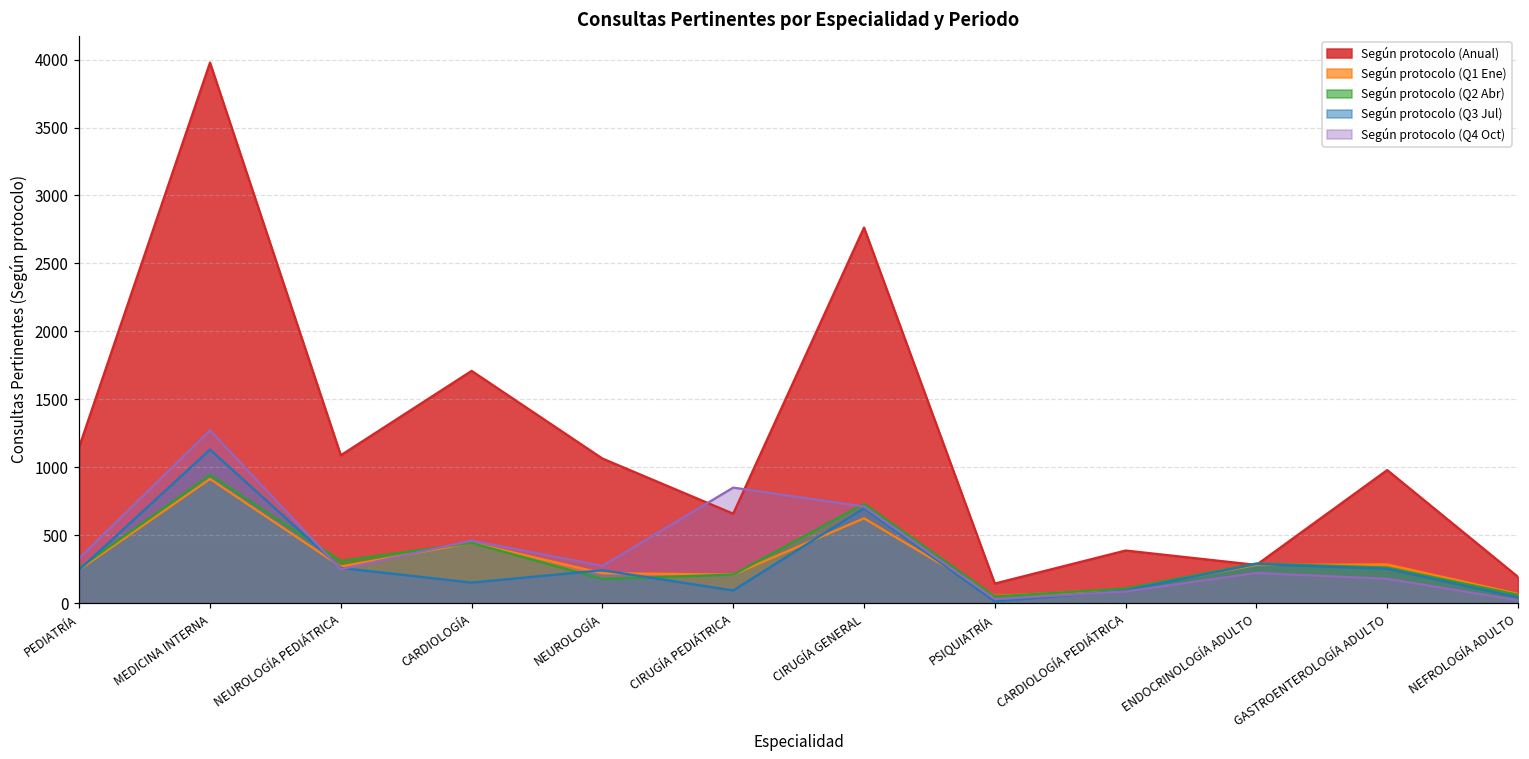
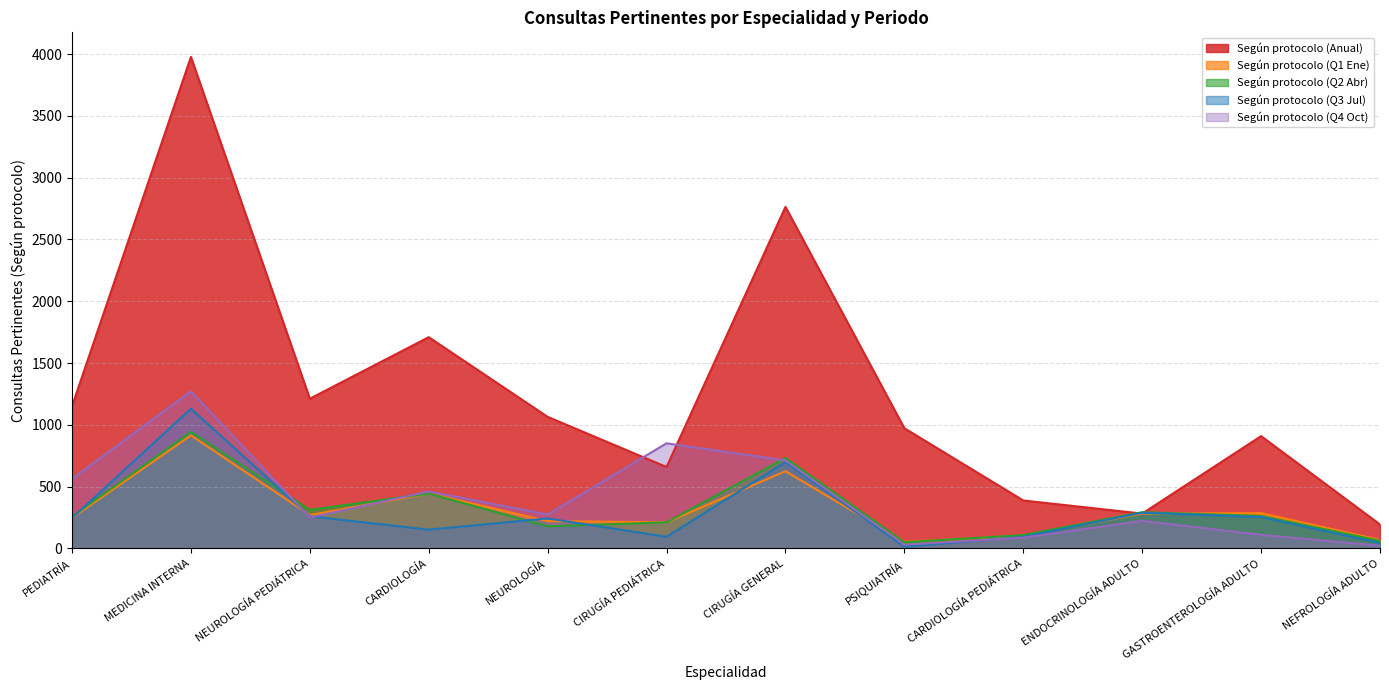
  {
    "Según protocolo (Anual)": {
      "PEDIATRÍA": 1150,
      "MEDICINA INTERNA": 3980,
-     "NEUROLOGÍA PEDIÁTRICA": 1090,
+     "NEUROLOGÍA PEDIÁTRICA": 1210,
      "CARDIOLOGÍA": 1710,
      "NEUROLOGÍA": 1060,
      "CIRUGÍA PEDIÁTRICA": 660,
      "CIRUGÍA GENERAL": 2760,
-     "PSIQUIATRÍA": 140,
+     "PSIQUIATRÍA": 970,
      "CARDIOLOGÍA PEDIÁTRICA": 390,
-     "GASTROENTEROLOGÍA ADULTO": 980,
+     "GASTROENTEROLOGÍA ADULTO": 910,
      "NEFROLOGÍA ADULTO": 190
    },
    "Según protocolo (Q1 Ene)": {
      "MEDICINA INTERNA": 910,
      "NEUROLOGÍA": 220,
      "CIRUGÍA GENERAL": 620,
      "GASTROENTEROLOGÍA ADULTO": 290
    },
    "Según protocolo (Q2 Abr)": {
      "MEDICINA INTERNA": 940,
      "NEUROLOGÍA PEDIÁTRICA": 310,
      "NEUROLOGÍA": 180
    },
    "Según protocolo (Q3 Jul)": {
      "MEDICINA INTERNA": 1130,
      "CARDIOLOGÍA": 150,
      "NEUROLOGÍA": 240,
      "CIRUGÍA PEDIÁTRICA": 90
    },
    "Según protocolo (Q4 Oct)": {
-     "PEDIATRÍA": 330,
+     "PEDIATRÍA": 560,
      "MEDICINA INTERNA": 1270,
      "NEUROLOGÍA": 270,
      "CIRUGÍA PEDIÁTRICA": 850,
      "ENDOCRINOLOGÍA ADULTO": 220,
-     "GASTROENTEROLOGÍA ADULTO": 180,
+     "GASTROENTEROLOGÍA ADULTO": 110,
      "NEFROLOGÍA ADULTO": 20
    }
  }
